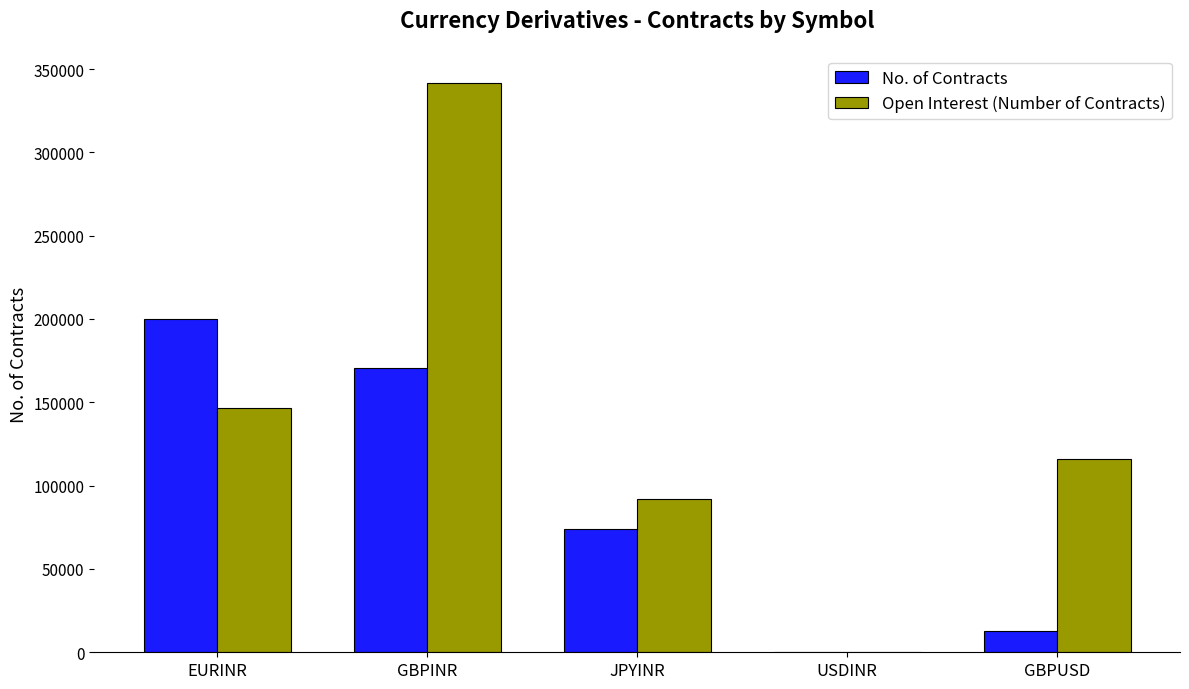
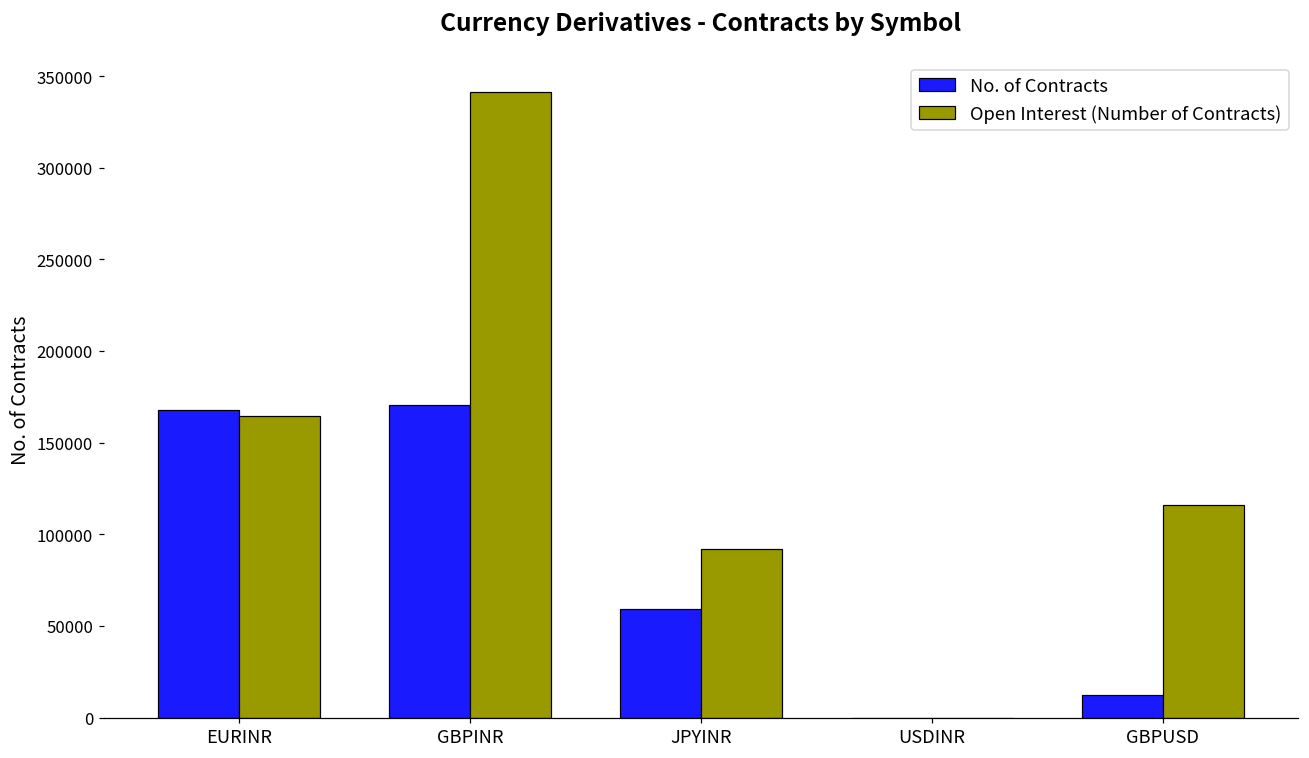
  {
    "No. of Contracts": {
-     "EURINR": 200000,
+     "EURINR": 168000,
      "GBPINR": 170000,
-     "JPYINR": 74000,
+     "JPYINR": 59000,
      "USDINR": 0,
      "GBPUSD": 12000
    },
    "Open Interest (Number of Contracts)": {
-     "EURINR": 147000,
+     "EURINR": 164000,
      "GBPINR": 341000,
      "JPYINR": 92000,
      "USDINR": 0,
      "GBPUSD": 116000
    }
  }
